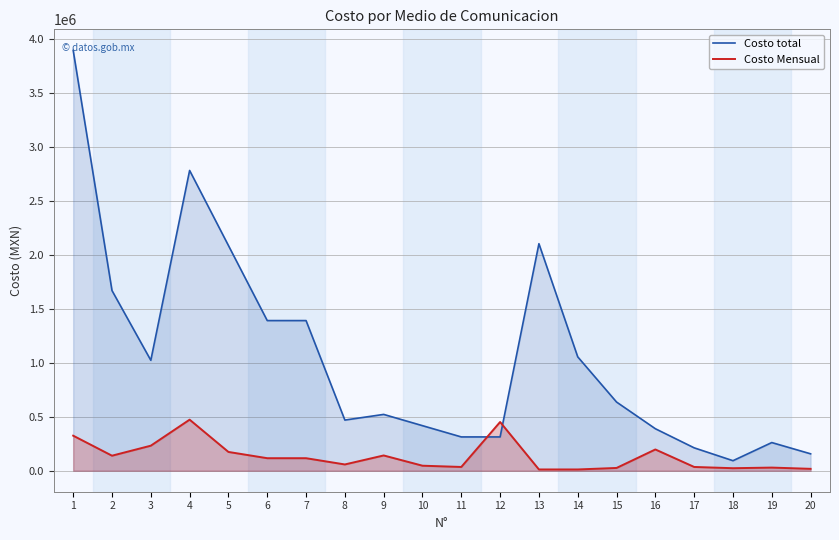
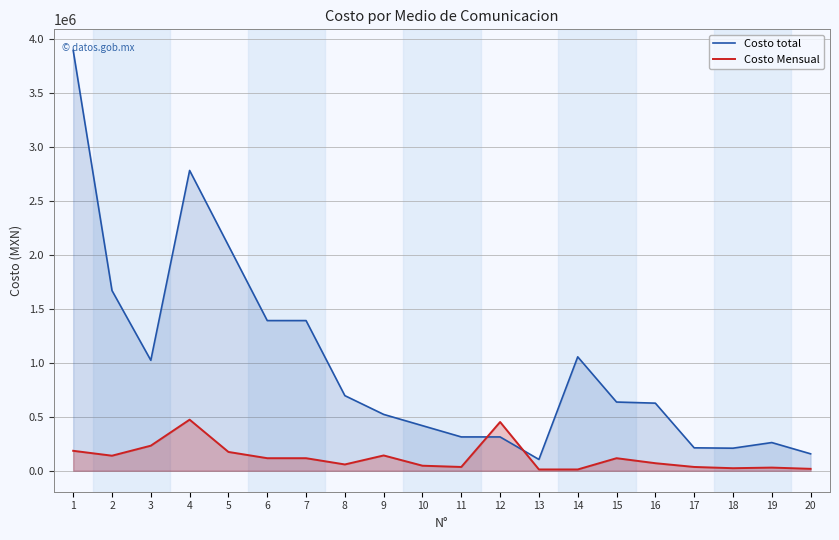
  {
    "Costo total": {
      "1": 3900000,
      "2": 1670000,
      "3": 1020000,
      "4": 2780000,
      "5": 2090000,
      "6": 1390000,
      "7": 1390000,
-     "8": 470000,
+     "8": 700000,
      "9": 520000,
      "10": 420000,
      "11": 310000,
      "12": 310000,
-     "13": 2100000,
+     "13": 100000,
      "14": 1060000,
      "15": 640000,
-     "16": 390000,
+     "16": 630000,
      "17": 210000,
-     "18": 90000,
+     "18": 210000,
      "19": 260000,
      "20": 160000
    },
    "Costo Mensual": {
-     "1": 320000,
+     "1": 180000,
      "2": 140000,
      "3": 230000,
      "4": 470000,
      "5": 170000,
      "6": 120000,
      "7": 120000,
      "8": 60000,
      "9": 140000,
      "10": 50000,
      "11": 30000,
      "12": 450000,
      "13": 10000,
      "14": 10000,
-     "15": 30000,
-     "16": 200000,
+     "15": 120000,
+     "16": 70000,
      "17": 30000,
      "18": 20000,
      "19": 30000,
      "20": 20000
    }
  }
